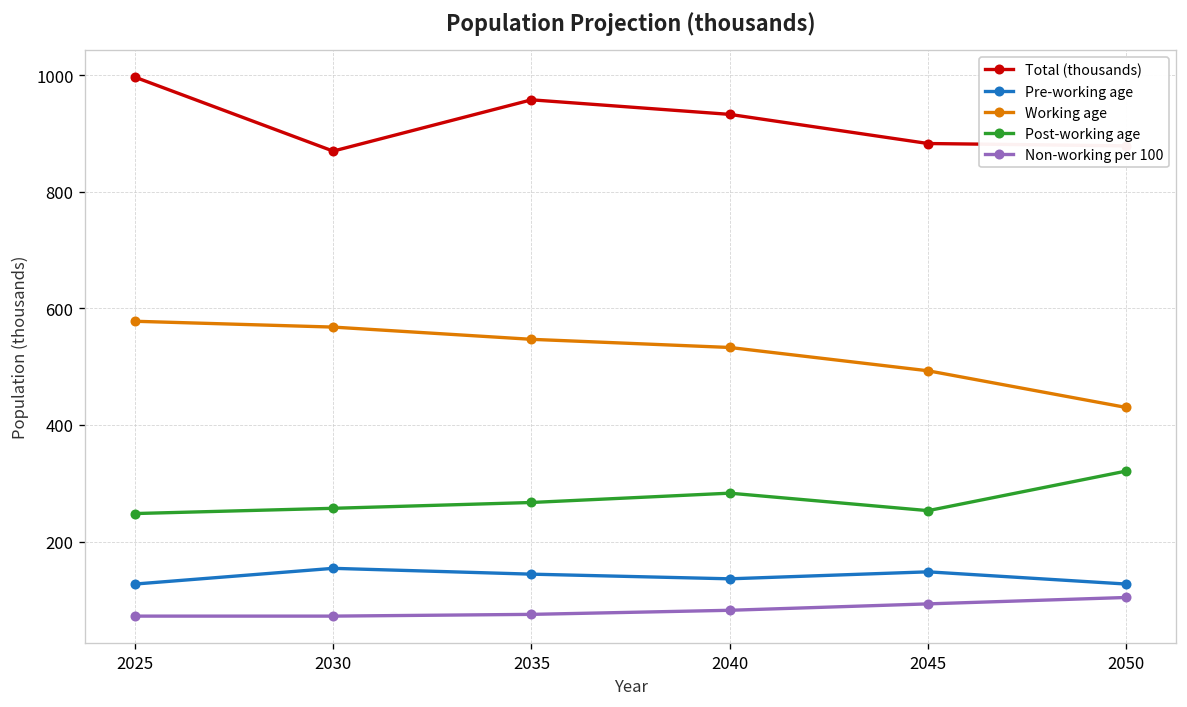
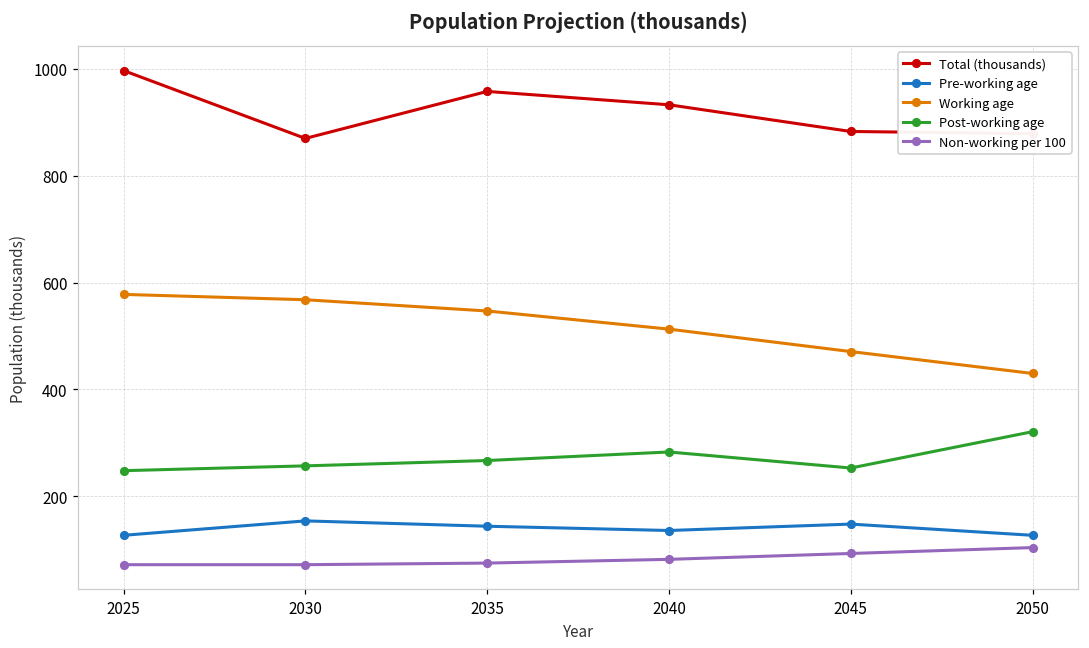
  {
    "Total (thousands)": {
      "2025": 1000,
      "2030": 870,
      "2035": 960,
      "2040": 930,
      "2045": 880
    },
    "Pre-working age": {
      "2025": 130,
      "2030": 150,
      "2035": 140,
      "2040": 140,
      "2045": 150,
      "2050": 130
    },
    "Working age": {
      "2025": 580,
      "2030": 570,
      "2035": 550,
-     "2040": 530,
-     "2045": 490,
+     "2040": 510,
+     "2045": 470,
      "2050": 430
    },
    "Post-working age": {
      "2025": 250,
      "2030": 260,
      "2035": 270,
      "2040": 280,
      "2045": 250,
      "2050": 320
    },
    "Non-working per 100": {
      "2025": 70,
      "2030": 70,
      "2035": 80,
      "2040": 80,
      "2045": 90,
      "2050": 100
    }
  }
